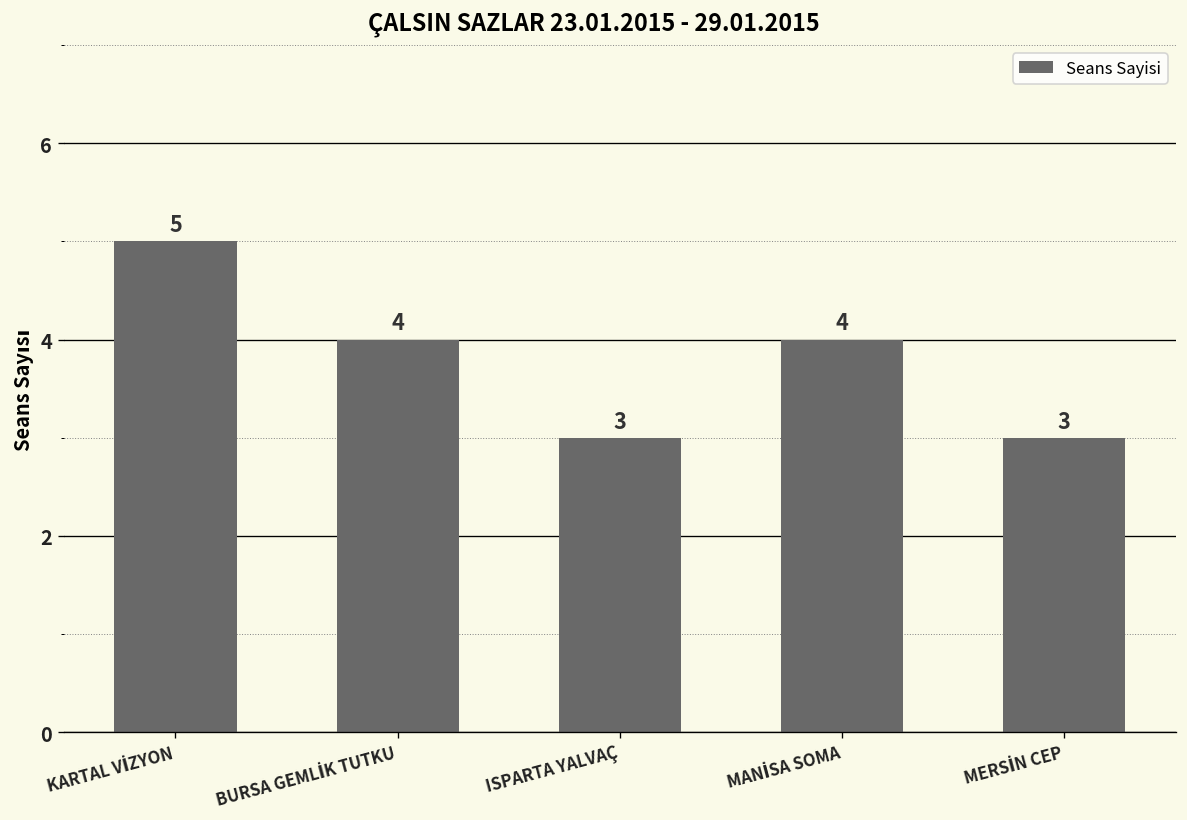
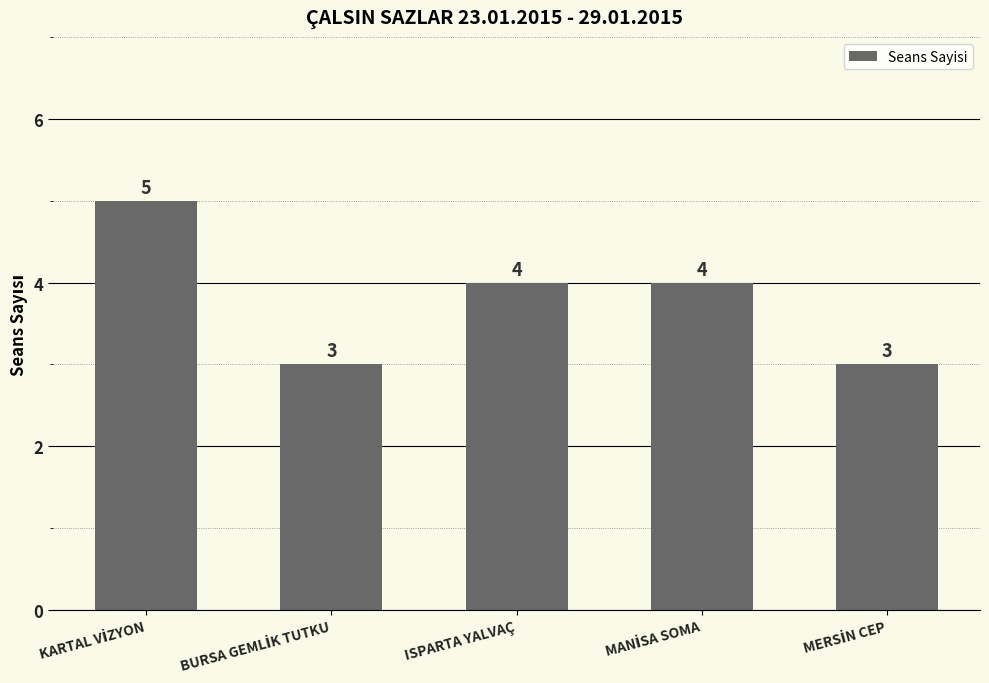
  {
    "KARTAL VİZYON": 5,
-   "BURSA GEMLİK TUTKU": 4,
-   "ISPARTA YALVAÇ": 3,
+   "BURSA GEMLİK TUTKU": 3,
+   "ISPARTA YALVAÇ": 4,
    "MANİSA SOMA": 4,
    "MERSİN CEP": 3
  }
